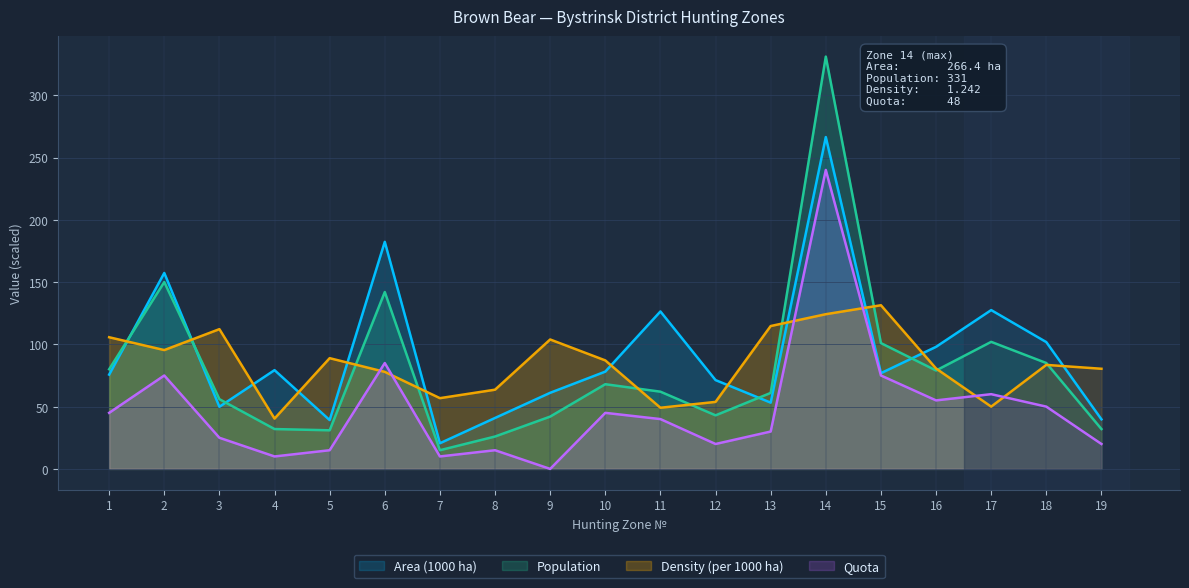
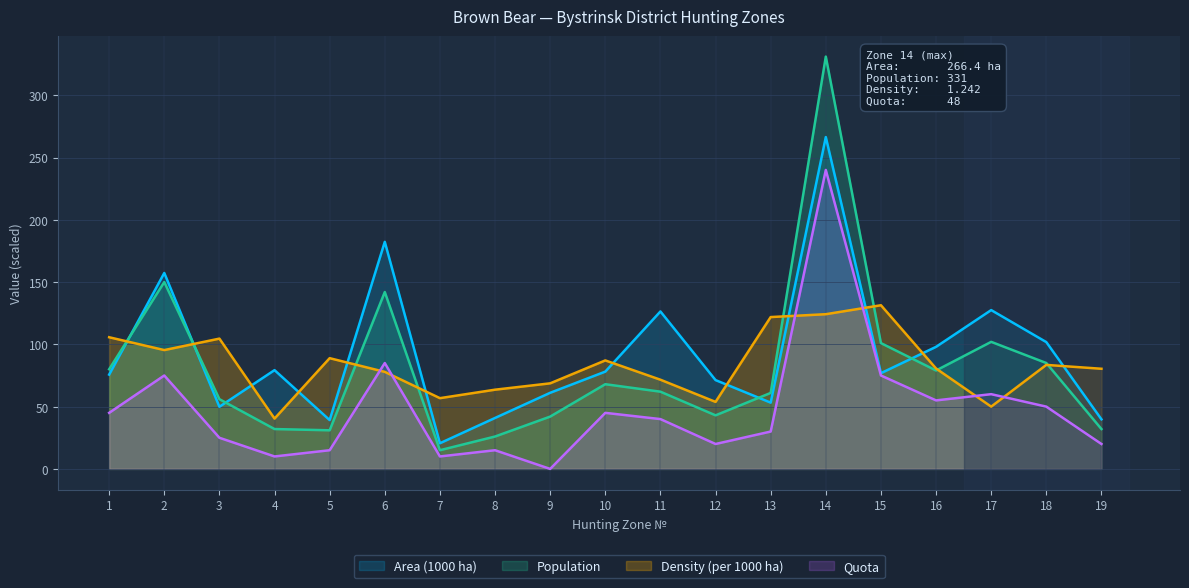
  {
    "Density (per 1000 ha)": {
      "1": 106,
      "2": 95,
-     "3": 112,
+     "3": 105,
      "4": 40,
      "5": 89,
      "6": 78,
      "7": 57,
      "8": 64,
-     "9": 104,
+     "9": 69,
      "10": 87,
-     "11": 49,
+     "11": 72,
      "12": 54,
-     "13": 115,
+     "13": 122,
      "14": 124,
      "15": 131,
      "17": 50,
      "19": 80
    }
  }
